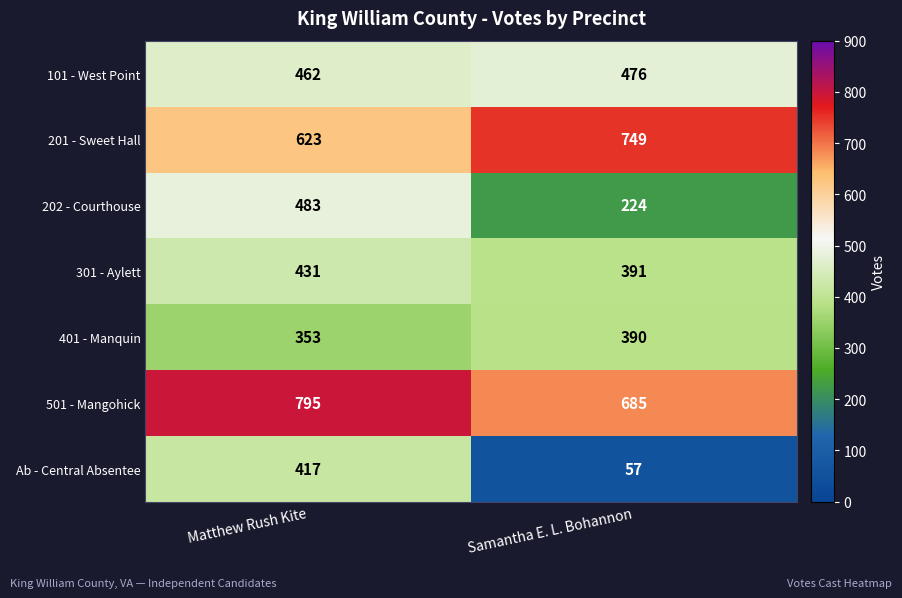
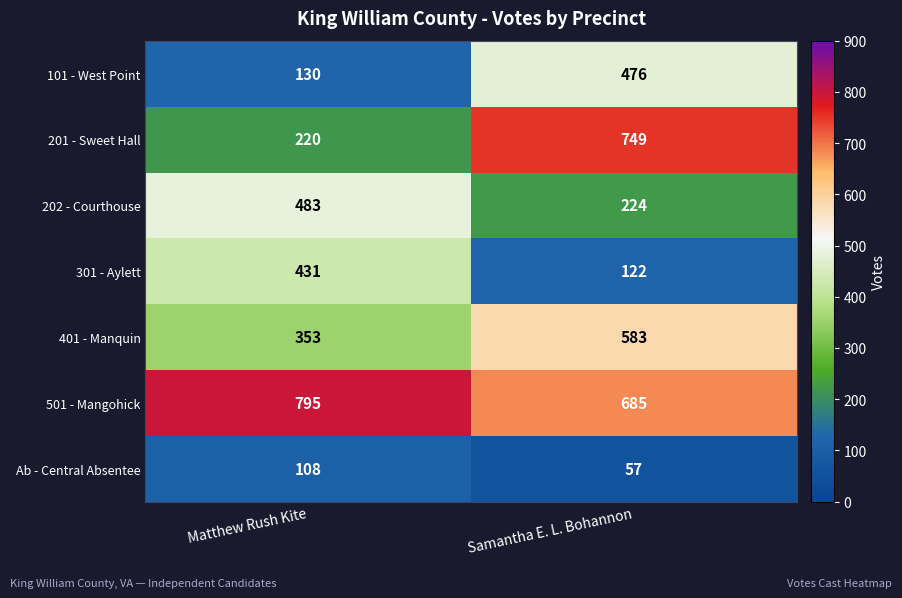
  {
    "101 - West Point": {
-     "Matthew Rush Kite": 462,
+     "Matthew Rush Kite": 130,
      "Samantha E. L. Bohannon": 476
    },
    "201 - Sweet Hall": {
-     "Matthew Rush Kite": 623,
+     "Matthew Rush Kite": 220,
      "Samantha E. L. Bohannon": 749
    },
    "202 - Courthouse": {
      "Matthew Rush Kite": 483,
      "Samantha E. L. Bohannon": 224
    },
    "301 - Aylett": {
      "Matthew Rush Kite": 431,
-     "Samantha E. L. Bohannon": 391
+     "Samantha E. L. Bohannon": 122
    },
    "401 - Manquin": {
      "Matthew Rush Kite": 353,
-     "Samantha E. L. Bohannon": 390
+     "Samantha E. L. Bohannon": 583
    },
    "501 - Mangohick": {
      "Matthew Rush Kite": 795,
      "Samantha E. L. Bohannon": 685
    },
    "Ab - Central Absentee": {
-     "Matthew Rush Kite": 417,
+     "Matthew Rush Kite": 108,
      "Samantha E. L. Bohannon": 57
    }
  }
